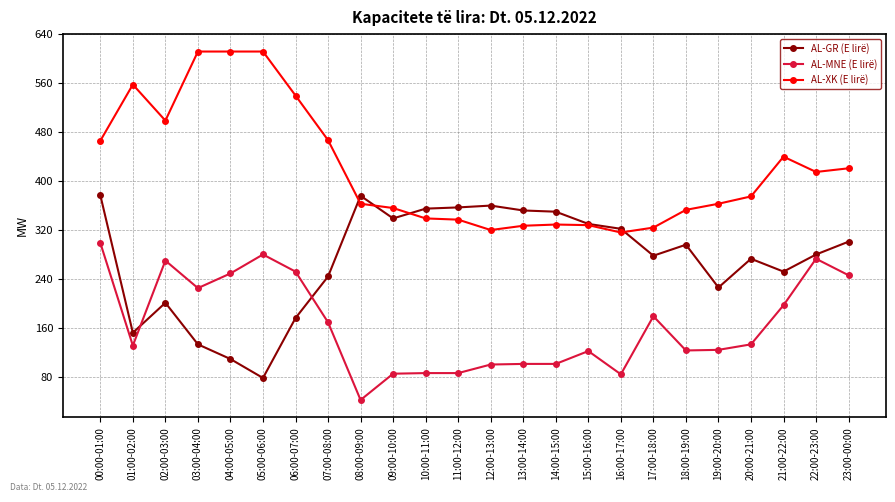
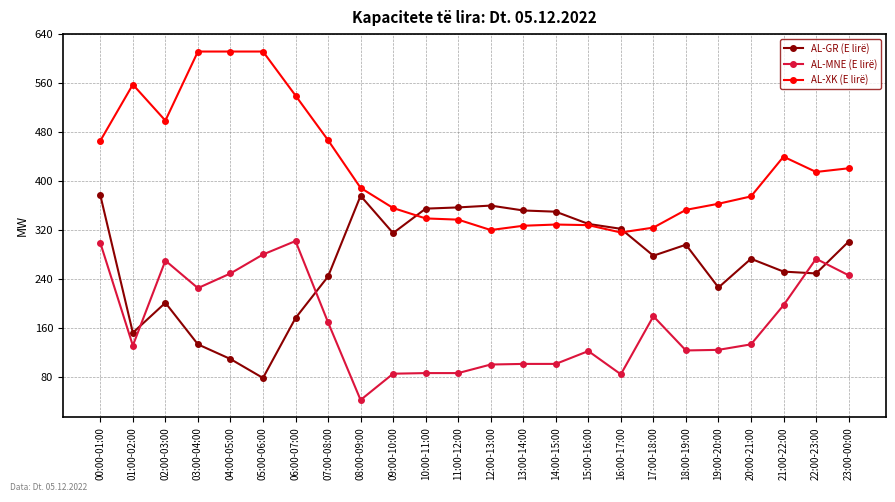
  {
    "AL-GR (E lirë)": {
      "00:00-01:00": 380,
      "01:00-02:00": 150,
      "02:00-03:00": 200,
      "03:00-04:00": 130,
      "04:00-05:00": 110,
      "05:00-06:00": 80,
      "06:00-07:00": 180,
      "07:00-08:00": 240,
      "08:00-09:00": 380,
-     "09:00-10:00": 340,
+     "09:00-10:00": 320,
      "10:00-11:00": 360,
      "11:00-12:00": 360,
      "12:00-13:00": 360,
      "13:00-14:00": 350,
      "14:00-15:00": 350,
      "16:00-17:00": 320,
      "17:00-18:00": 280,
      "18:00-19:00": 300,
      "19:00-20:00": 230,
      "20:00-21:00": 270,
      "21:00-22:00": 250,
-     "22:00-23:00": 280,
+     "22:00-23:00": 250,
      "23:00-00:00": 300
    },
    "AL-MNE (E lirë)": {
      "00:00-01:00": 300,
      "01:00-02:00": 130,
      "02:00-03:00": 270,
      "03:00-04:00": 230,
      "04:00-05:00": 250,
      "05:00-06:00": 280,
-     "06:00-07:00": 250,
+     "06:00-07:00": 300,
      "07:00-08:00": 170,
      "08:00-09:00": 40,
      "09:00-10:00": 90,
      "10:00-11:00": 90,
      "11:00-12:00": 90,
      "12:00-13:00": 100,
      "13:00-14:00": 100,
      "14:00-15:00": 100,
      "15:00-16:00": 120,
      "16:00-17:00": 80,
      "17:00-18:00": 180,
      "18:00-19:00": 120,
      "19:00-20:00": 120,
      "20:00-21:00": 130,
      "21:00-22:00": 200,
      "22:00-23:00": 270,
      "23:00-00:00": 250
    },
    "AL-XK (E lirë)": {
      "00:00-01:00": 470,
      "01:00-02:00": 560,
      "02:00-03:00": 500,
      "03:00-04:00": 610,
      "04:00-05:00": 610,
      "05:00-06:00": 610,
      "06:00-07:00": 540,
      "07:00-08:00": 470,
-     "08:00-09:00": 360,
+     "08:00-09:00": 390,
      "09:00-10:00": 360,
      "10:00-11:00": 340,
      "11:00-12:00": 340,
      "12:00-13:00": 320,
      "13:00-14:00": 330,
      "14:00-15:00": 330,
      "16:00-17:00": 320,
      "17:00-18:00": 320,
      "18:00-19:00": 350,
      "19:00-20:00": 360,
      "20:00-21:00": 380,
      "21:00-22:00": 440,
      "22:00-23:00": 420,
      "23:00-00:00": 420
    }
  }
